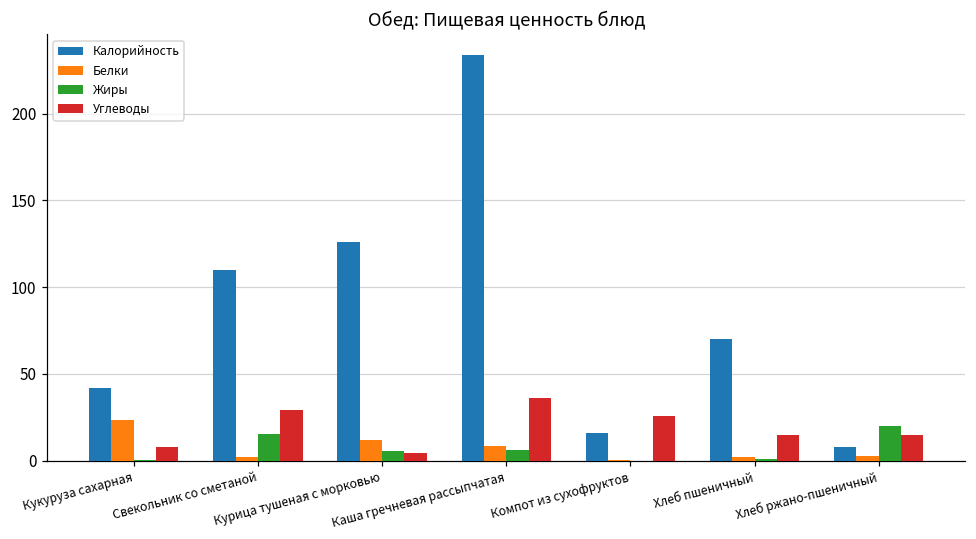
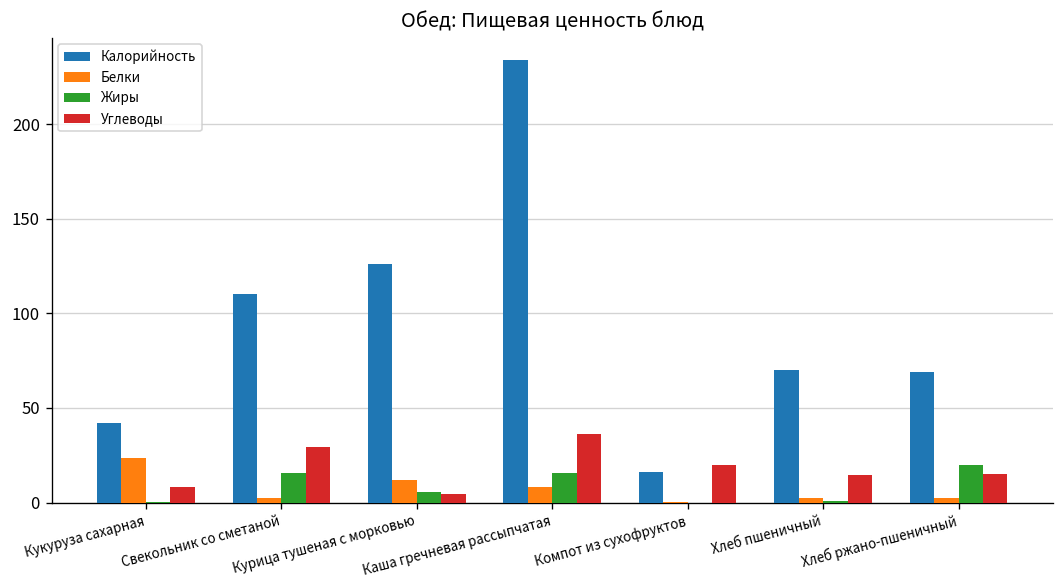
  {
    "Калорийность": {
      "Кукуруза сахарная": 42,
      "Свекольник со сметаной": 110,
      "Курица тушеная с морковью": 126,
      "Каша гречневая рассыпчатая": 234,
      "Компот из сухофруктов": 16,
      "Хлеб пшеничный": 70,
-     "Хлеб ржано-пшеничный": 8
+     "Хлеб ржано-пшеничный": 69
    },
    "Белки": {
      "Кукуруза сахарная": 24,
      "Свекольник со сметаной": 2,
      "Курица тушеная с морковью": 12,
      "Каша гречневая рассыпчатая": 8,
      "Хлеб пшеничный": 2,
      "Хлеб ржано-пшеничный": 3
    },
    "Жиры": {
      "Свекольник со сметаной": 16,
      "Курица тушеная с морковью": 6,
-     "Каша гречневая рассыпчатая": 6,
+     "Каша гречневая рассыпчатая": 16,
      "Компот из сухофруктов": 0,
      "Хлеб ржано-пшеничный": 20
    },
    "Углеводы": {
      "Кукуруза сахарная": 8,
      "Свекольник со сметаной": 29,
      "Курица тушеная с морковью": 4,
      "Каша гречневая рассыпчатая": 36,
-     "Компот из сухофруктов": 26,
+     "Компот из сухофруктов": 20,
      "Хлеб пшеничный": 15,
      "Хлеб ржано-пшеничный": 15
    }
  }
